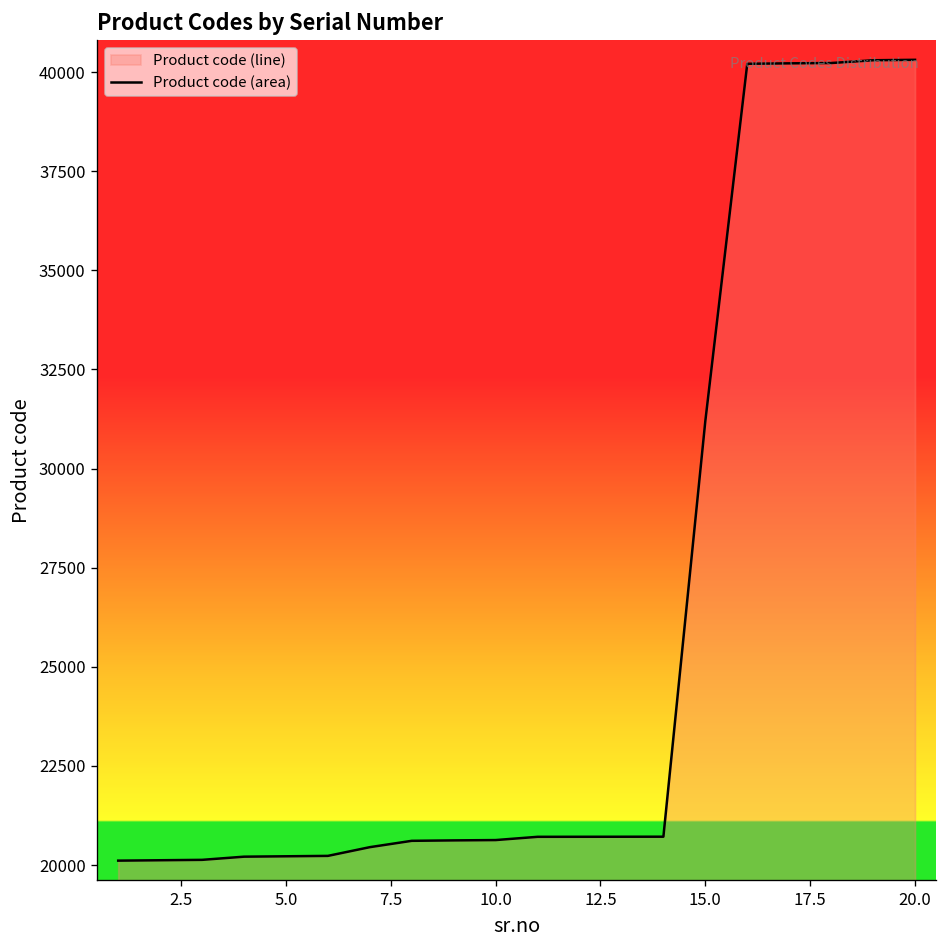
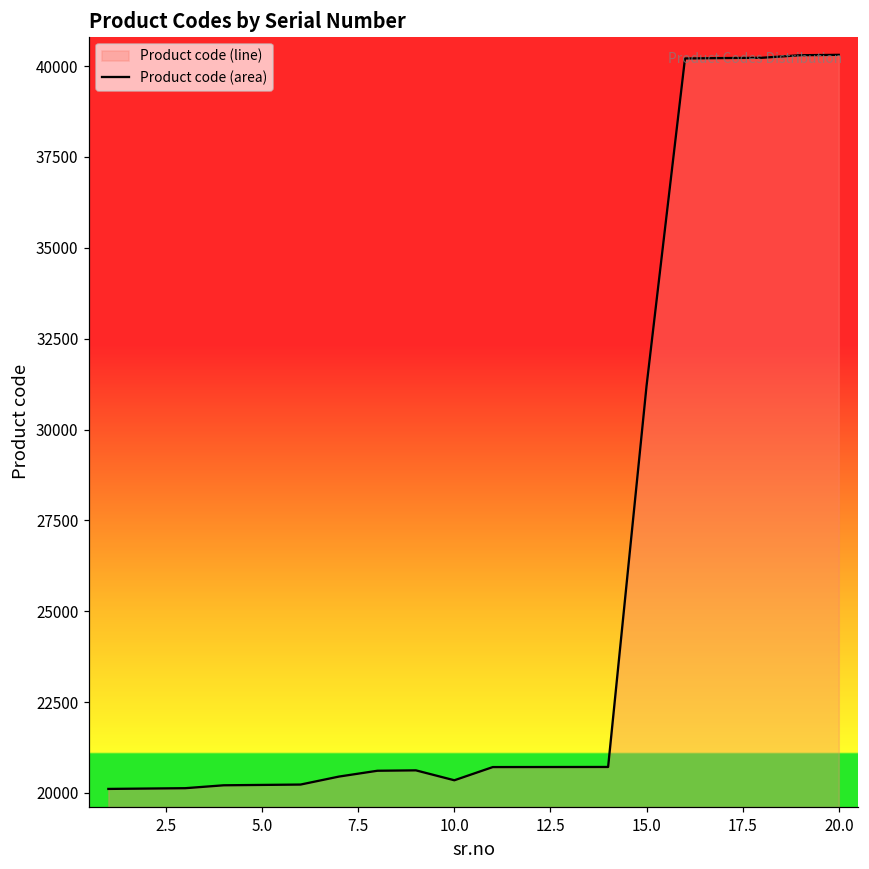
  {
    "5.0": 20200,
-   "10.0": 20600,
+   "10.0": 20300,
    "15.0": 31200,
    "20.0": 40300
  }
